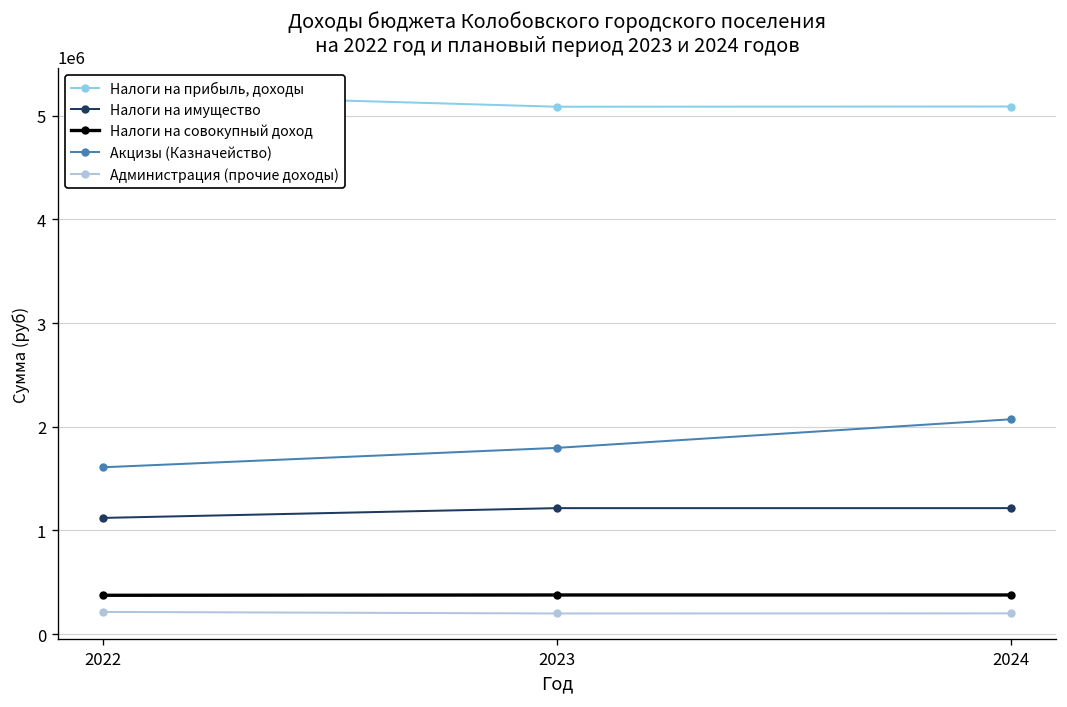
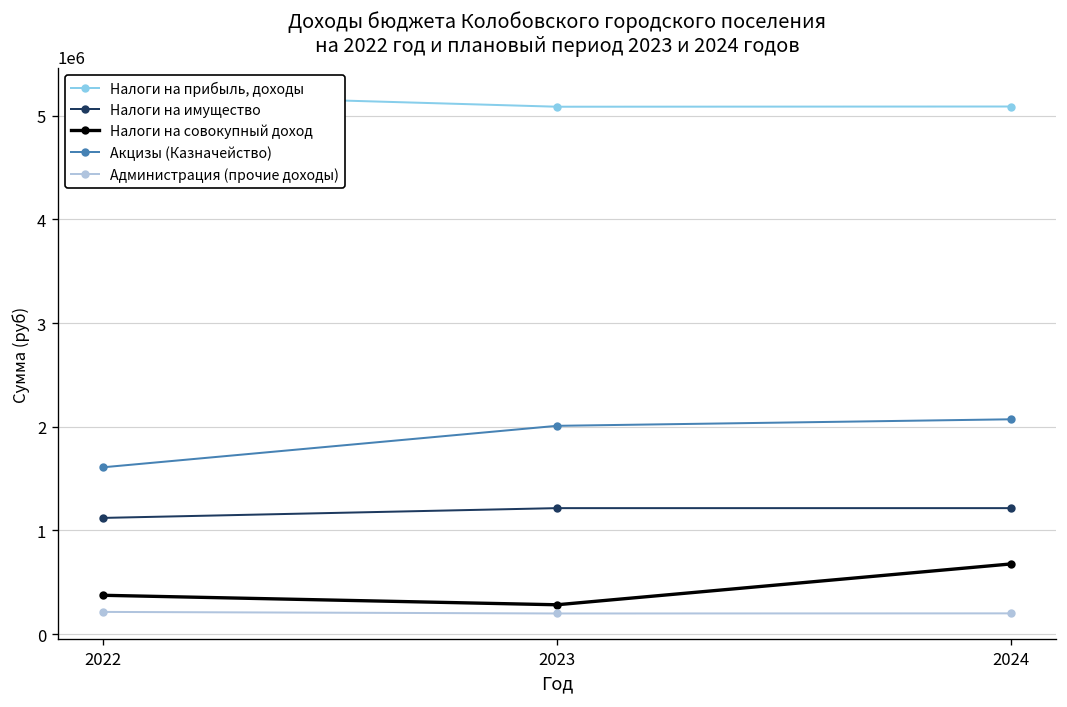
  {
    "Налоги на имущество": {
      "2022": 1100000,
      "2023": 1200000,
      "2024": 1200000
    },
    "Налоги на совокупный доход": {
      "2022": 400000,
-     "2023": 400000,
-     "2024": 400000
+     "2023": 300000,
+     "2024": 700000
    },
    "Акцизы (Казначейство)": {
      "2022": 1600000,
-     "2023": 1800000,
+     "2023": 2000000,
      "2024": 2100000
    }
  }
